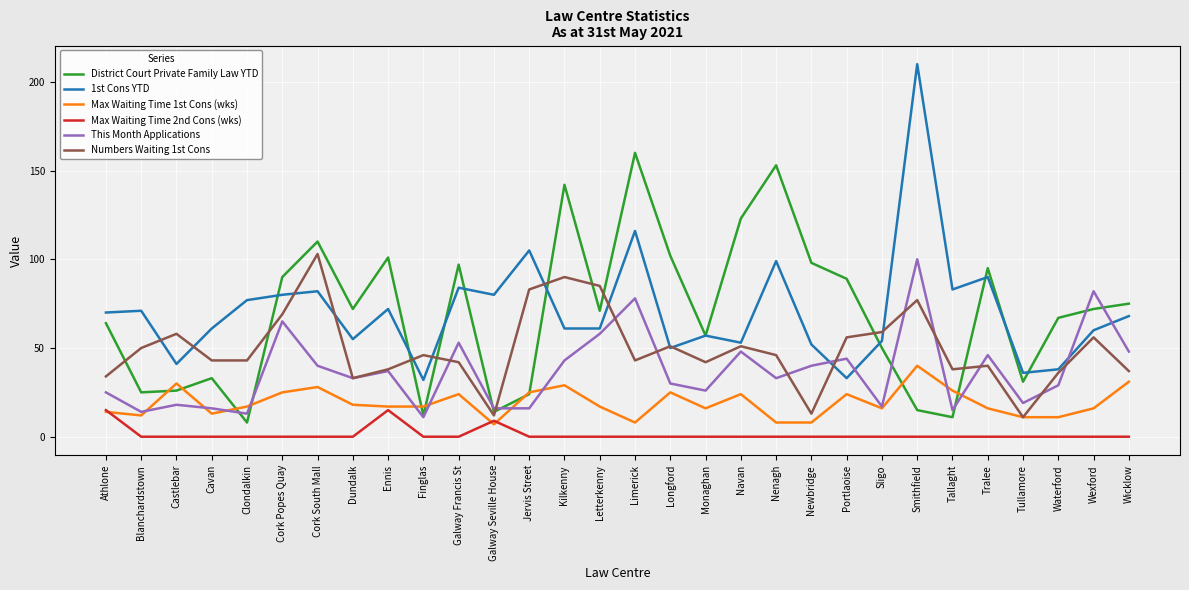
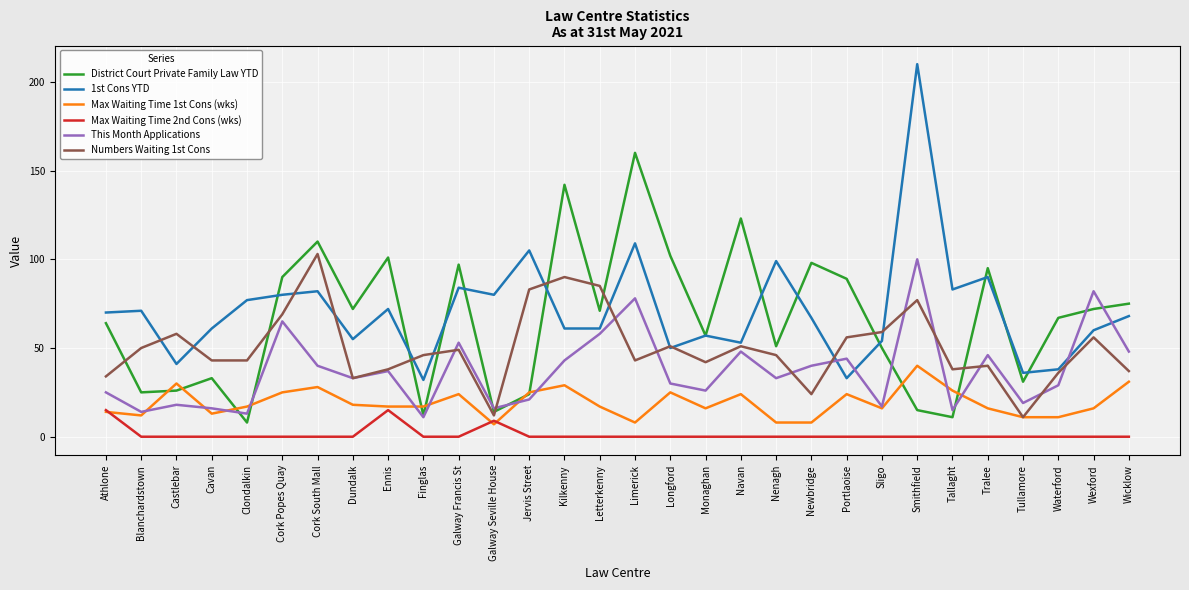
  {
    "District Court Private Family Law YTD": {
      "Athlone": 64,
      "Blanchardstown": 25,
      "Castlebar": 26,
      "Cavan": 33,
      "Clondalkin": 8,
      "Cork Popes Quay": 90,
      "Cork South Mall": 110,
      "Dundalk": 72,
      "Ennis": 101,
      "Galway Francis St": 97,
      "Galway Seville House": 14,
      "Kilkenny": 142,
      "Letterkenny": 71,
      "Limerick": 160,
      "Longford": 102,
      "Navan": 123,
-     "Nenagh": 153,
+     "Nenagh": 51,
      "Newbridge": 98,
      "Portlaoise": 89,
      "Sligo": 50,
      "Smithfield": 15,
      "Tallaght": 11,
      "Tralee": 95,
      "Tullamore": 31,
      "Waterford": 67,
      "Wexford": 72,
      "Wicklow": 75
    },
    "1st Cons YTD": {
      "Athlone": 70,
      "Blanchardstown": 71,
      "Castlebar": 41,
      "Cavan": 61,
      "Clondalkin": 77,
      "Cork Popes Quay": 80,
      "Cork South Mall": 82,
      "Dundalk": 55,
      "Ennis": 72,
      "Finglas": 32,
      "Galway Francis St": 84,
      "Galway Seville House": 80,
      "Jervis Street": 105,
      "Kilkenny": 61,
      "Letterkenny": 61,
-     "Limerick": 116,
+     "Limerick": 109,
      "Navan": 53,
      "Nenagh": 99,
-     "Newbridge": 52,
+     "Newbridge": 67,
      "Portlaoise": 33,
      "Sligo": 54,
      "Smithfield": 210,
      "Tallaght": 83,
      "Tralee": 90,
      "Tullamore": 36,
      "Waterford": 38,
      "Wexford": 60,
      "Wicklow": 68
    },
    "Max Waiting Time 1st Cons (wks)": {
      "Blanchardstown": 12,
      "Castlebar": 30,
      "Cavan": 13,
      "Clondalkin": 17,
      "Cork Popes Quay": 25,
      "Cork South Mall": 28,
      "Dundalk": 18,
      "Ennis": 17,
      "Finglas": 17,
      "Galway Francis St": 24,
      "Galway Seville House": 7,
      "Kilkenny": 29,
      "Letterkenny": 17,
      "Limerick": 8,
      "Longford": 25,
      "Monaghan": 16,
      "Navan": 24,
      "Nenagh": 8,
      "Newbridge": 8,
      "Portlaoise": 24,
      "Smithfield": 40,
      "Tallaght": 26,
      "Tralee": 16,
      "Waterford": 11,
      "Wexford": 16,
      "Wicklow": 31
    },
    "Max Waiting Time 2nd Cons (wks)": {
      "Blanchardstown": 0,
      "Castlebar": 0,
      "Cavan": 0,
      "Clondalkin": 0,
      "Cork Popes Quay": 0,
      "Cork South Mall": 0,
      "Dundalk": 0,
      "Ennis": 15,
      "Finglas": 0,
      "Galway Francis St": 0,
      "Galway Seville House": 9,
      "Jervis Street": 0,
      "Kilkenny": 0,
      "Letterkenny": 0,
      "Limerick": 0,
      "Longford": 0,
      "Monaghan": 0,
      "Navan": 0,
      "Nenagh": 0,
      "Newbridge": 0,
      "Portlaoise": 0,
      "Sligo": 0,
      "Smithfield": 0,
      "Tallaght": 0,
      "Tralee": 0,
      "Tullamore": 0,
      "Waterford": 0,
      "Wexford": 0,
      "Wicklow": 0
    },
    "This Month Applications": {
      "Athlone": 25,
      "Blanchardstown": 14,
      "Castlebar": 18,
      "Cavan": 16,
      "Clondalkin": 13,
      "Cork Popes Quay": 65,
      "Cork South Mall": 40,
      "Galway Francis St": 53,
      "Galway Seville House": 16,
-     "Jervis Street": 16,
+     "Jervis Street": 21,
      "Kilkenny": 43,
      "Letterkenny": 58,
      "Limerick": 78,
      "Longford": 30,
      "Monaghan": 26,
      "Navan": 48,
      "Nenagh": 33,
      "Newbridge": 40,
      "Portlaoise": 44,
      "Smithfield": 100,
      "Tallaght": 15,
      "Tralee": 46,
      "Tullamore": 19,
      "Waterford": 29,
      "Wexford": 82,
      "Wicklow": 48
    },
    "Numbers Waiting 1st Cons": {
      "Athlone": 34,
      "Blanchardstown": 50,
      "Castlebar": 58,
      "Cavan": 43,
      "Clondalkin": 43,
      "Cork Popes Quay": 69,
      "Cork South Mall": 103,
      "Finglas": 46,
-     "Galway Francis St": 42,
+     "Galway Francis St": 49,
      "Galway Seville House": 12,
      "Jervis Street": 83,
      "Kilkenny": 90,
      "Letterkenny": 85,
      "Limerick": 43,
      "Monaghan": 42,
      "Navan": 51,
      "Nenagh": 46,
-     "Newbridge": 13,
+     "Newbridge": 24,
      "Portlaoise": 56,
      "Sligo": 59,
      "Smithfield": 77,
      "Tallaght": 38,
      "Tralee": 40,
      "Waterford": 36,
      "Wexford": 56,
      "Wicklow": 37
    }
  }
